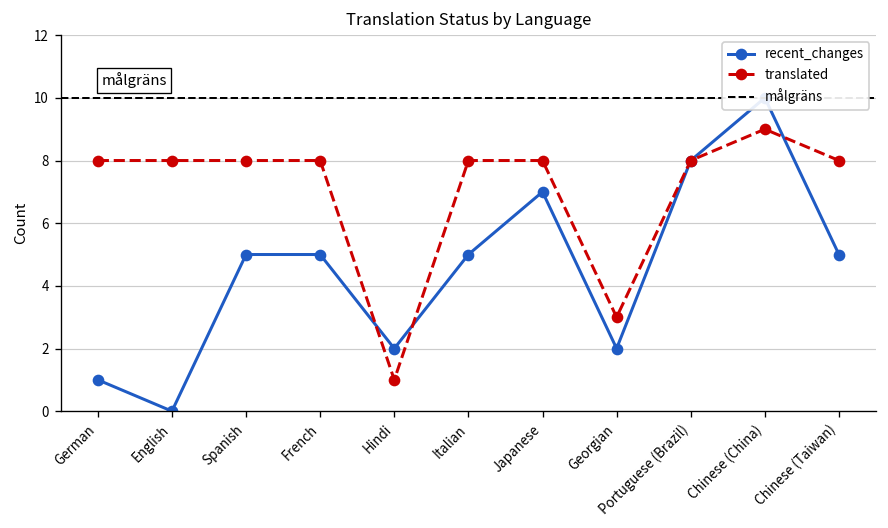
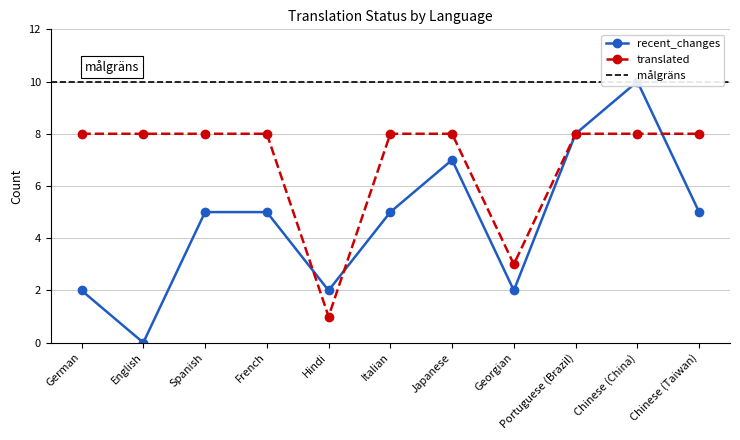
  {
    "recent_changes": {
-     "German": 1,
+     "German": 2,
      "English": 0,
      "Spanish": 5,
      "French": 5,
      "Hindi": 2,
      "Italian": 5,
      "Japanese": 7,
      "Georgian": 2,
      "Chinese (Taiwan)": 5
    },
    "translated": {
      "German": 8,
      "English": 8,
      "Spanish": 8,
      "French": 8,
      "Hindi": 1,
      "Italian": 8,
      "Japanese": 8,
      "Georgian": 3,
-     "Chinese (China)": 9,
+     "Chinese (China)": 8,
      "Chinese (Taiwan)": 8
    }
  }
